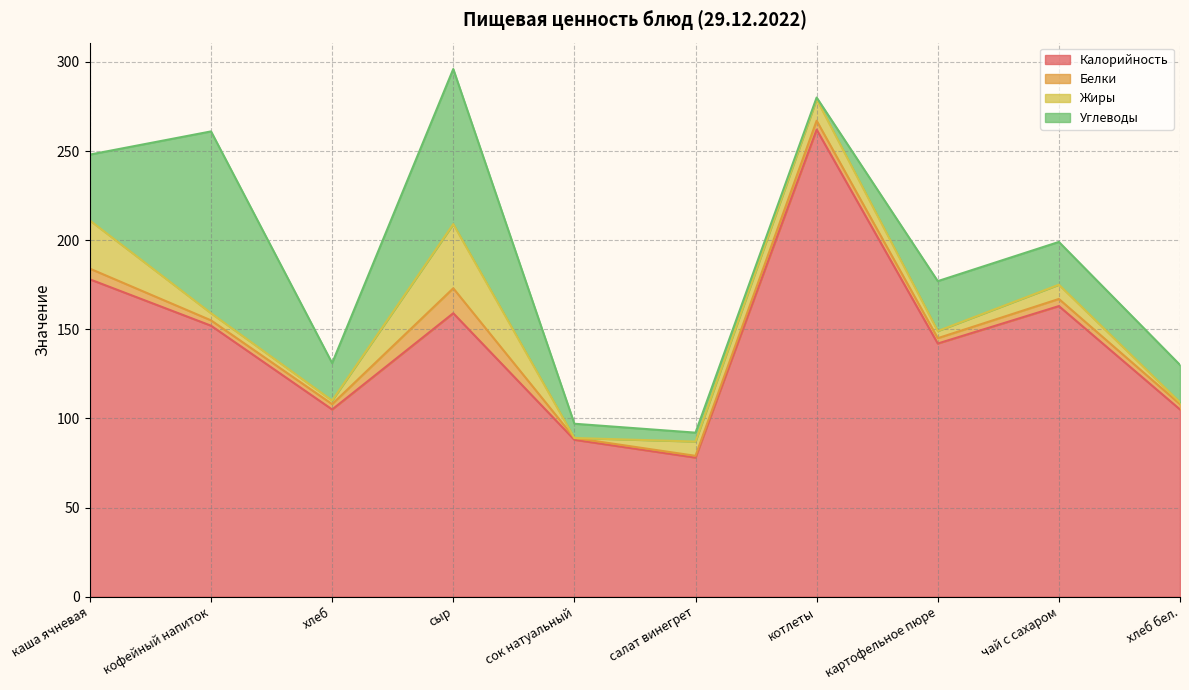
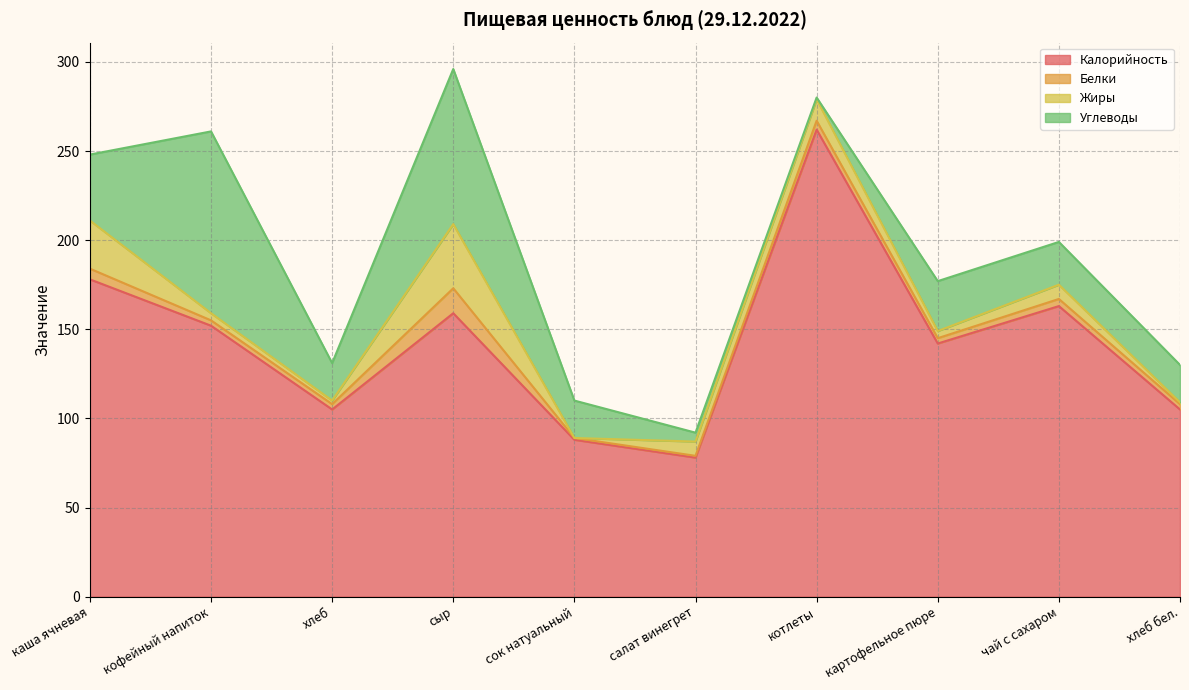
  {
    "Калорийность": {
      "каша ячневая": 178,
      "кофейный напиток": 152,
      "хлеб": 105,
      "сыр": 159,
      "котлеты": 262,
      "картофельное пюре": 142,
      "чай с сахаром": 163,
      "хлеб бел.": 105
    },
    "Углеводы": {
      "каша ячневая": 37,
      "кофейный напиток": 102,
      "хлеб": 21,
      "сыр": 87,
-     "сок натуальный": 8,
+     "сок натуальный": 21,
      "салат винегрет": 5,
      "картофельное пюре": 28,
      "чай с сахаром": 24,
      "хлеб бел.": 21
    }
  }
